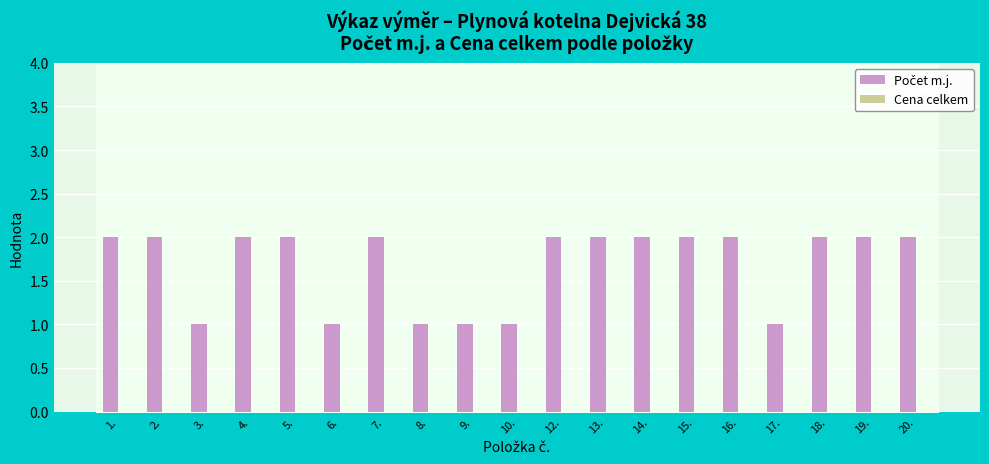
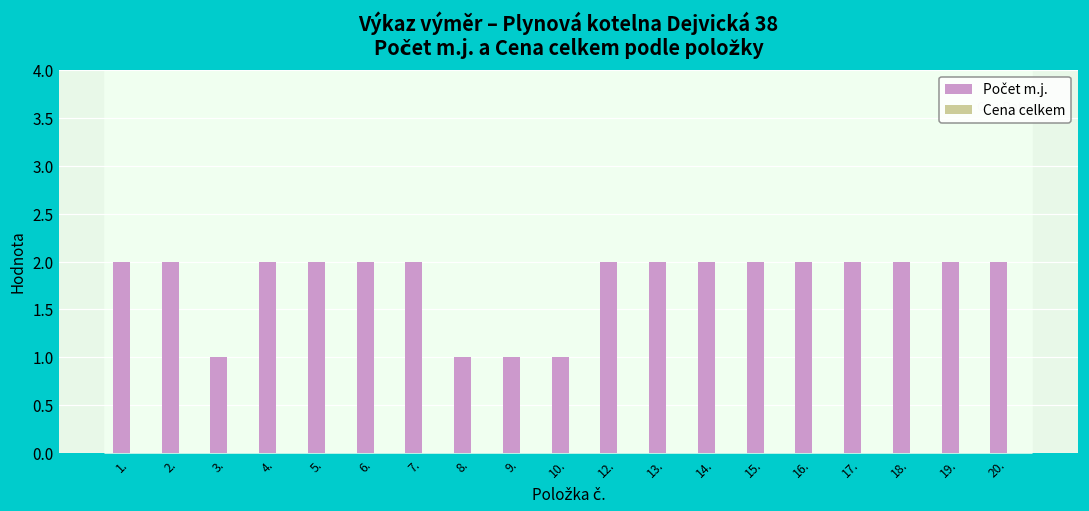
  {
    "Počet m.j.": {
      "1.": 2,
      "2.": 2,
      "3.": 1,
      "4.": 2,
      "5.": 2,
-     "6.": 1,
+     "6.": 2,
      "7.": 2,
      "8.": 1,
      "9.": 1,
      "10.": 1,
      "12.": 2,
      "13.": 2,
      "14.": 2,
      "15.": 2,
      "16.": 2,
-     "17.": 1,
+     "17.": 2,
      "18.": 2,
      "19.": 2,
      "20.": 2
    },
    "Cena celkem": {
      "1.": 0,
      "2.": 0,
      "3.": 0,
      "4.": 0,
      "5.": 0,
      "6.": 0,
      "7.": 0,
      "8.": 0,
      "9.": 0,
      "10.": 0,
      "12.": 0,
      "13.": 0,
      "14.": 0,
      "15.": 0,
      "16.": 0,
      "17.": 0,
      "18.": 0,
      "19.": 0,
      "20.": 0
    }
  }
